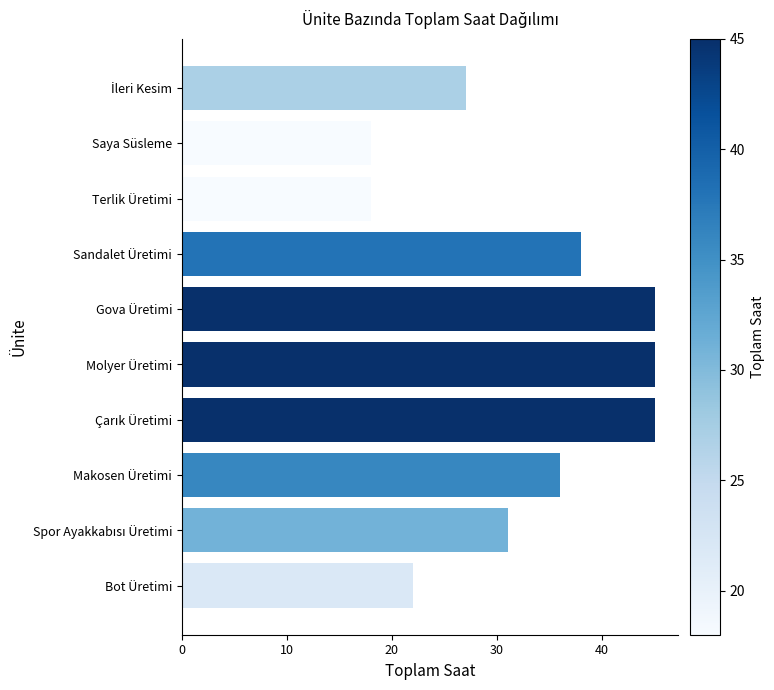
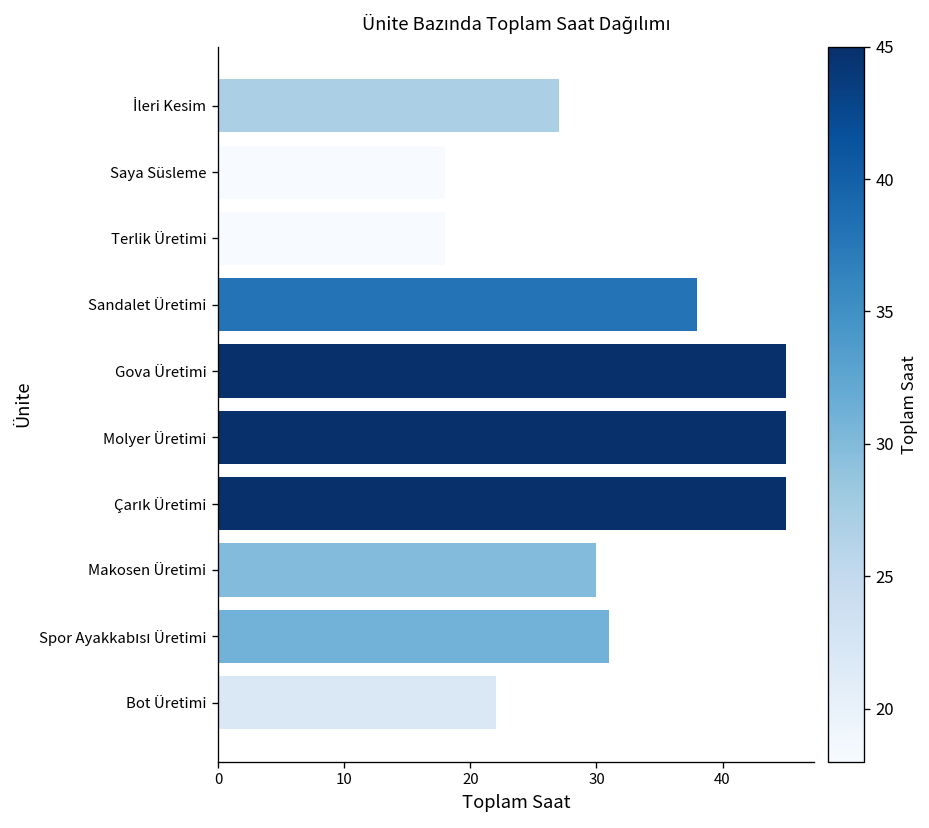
  {
    "İleri Kesim": 27,
    "Saya Süsleme": 18,
    "Terlik Üretimi": 18,
    "Sandalet Üretimi": 38,
    "Gova Üretimi": 45,
    "Molyer Üretimi": 45,
    "Çarık Üretimi": 45,
-   "Makosen Üretimi": 36,
+   "Makosen Üretimi": 30,
    "Spor Ayakkabısı Üretimi": 31,
    "Bot Üretimi": 22
  }
